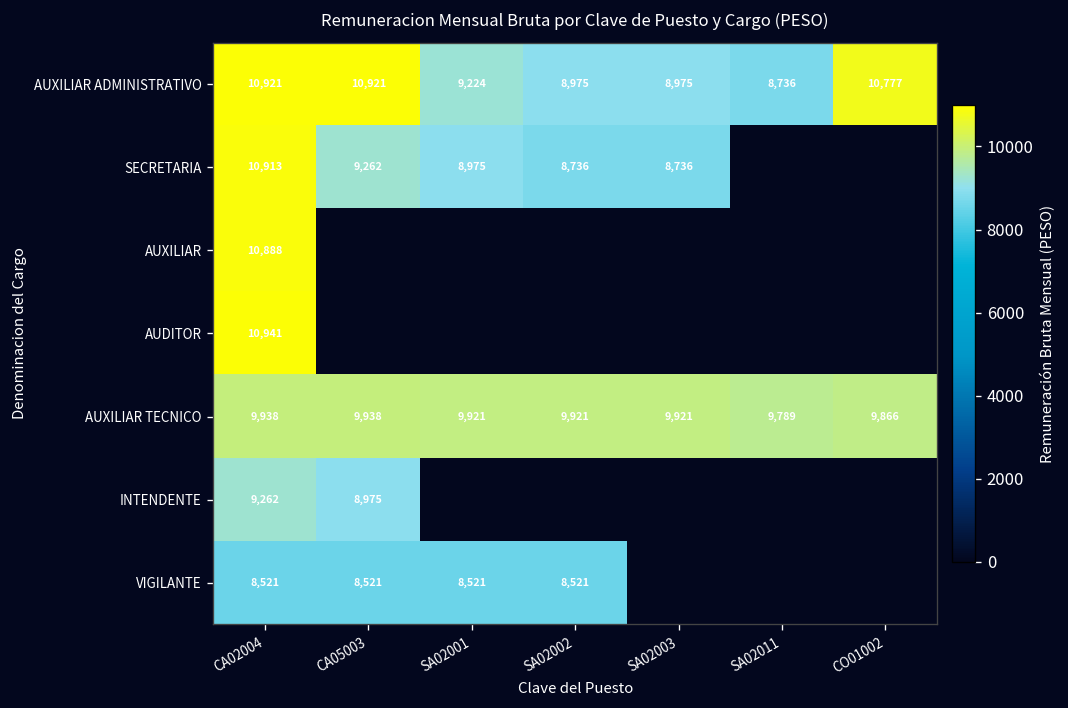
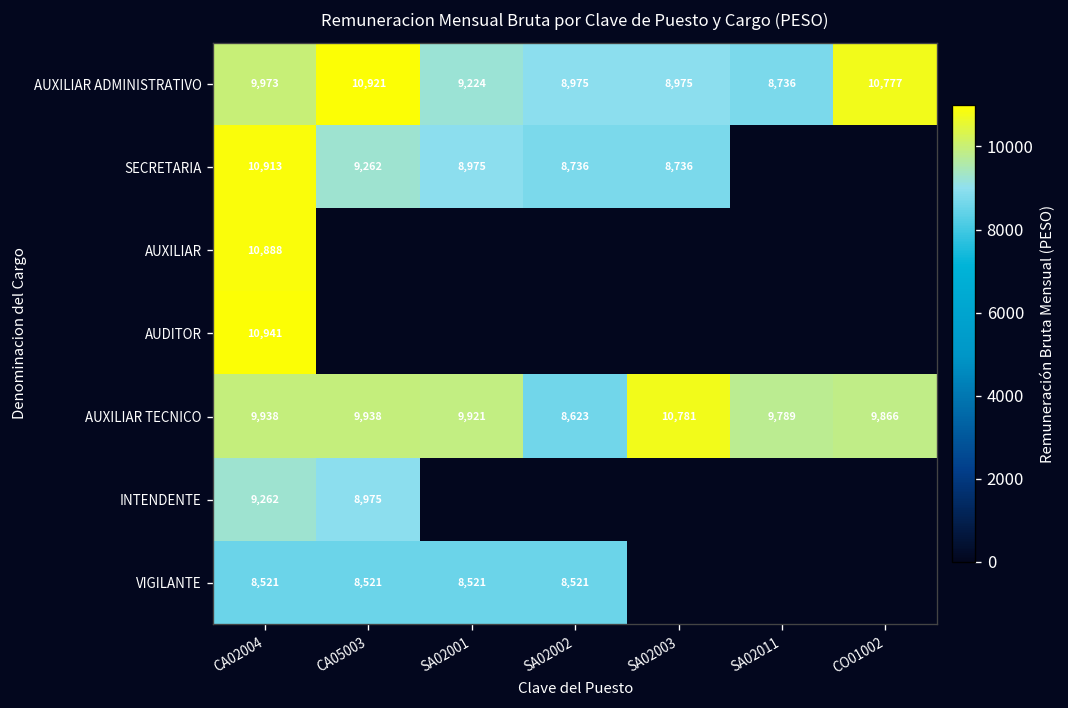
  {
    "AUXILIAR ADMINISTRATIVO": {
-     "CA02004": "10,921",
+     "CA02004": "9,973",
      "CA05003": "10,921",
      "SA02001": "9,224",
      "SA02002": "8,975",
      "SA02003": "8,975",
      "SA02011": "8,736",
      "CO01002": "10,777"
    },
    "SECRETARIA": {
      "CA02004": "10,913",
      "CA05003": "9,262",
      "SA02001": "8,975",
      "SA02002": "8,736",
      "SA02003": "8,736"
    },
    "AUXILIAR": {
      "CA02004": "10,888"
    },
    "AUDITOR": {
      "CA02004": "10,941"
    },
    "AUXILIAR TECNICO": {
      "CA02004": "9,938",
      "CA05003": "9,938",
      "SA02001": "9,921",
-     "SA02002": "9,921",
-     "SA02003": "9,921",
+     "SA02002": "8,623",
+     "SA02003": "10,781",
      "SA02011": "9,789",
      "CO01002": "9,866"
    },
    "INTENDENTE": {
      "CA02004": "9,262",
      "CA05003": "8,975"
    },
    "VIGILANTE": {
      "CA02004": "8,521",
      "CA05003": "8,521",
      "SA02001": "8,521",
      "SA02002": "8,521"
    }
  }
